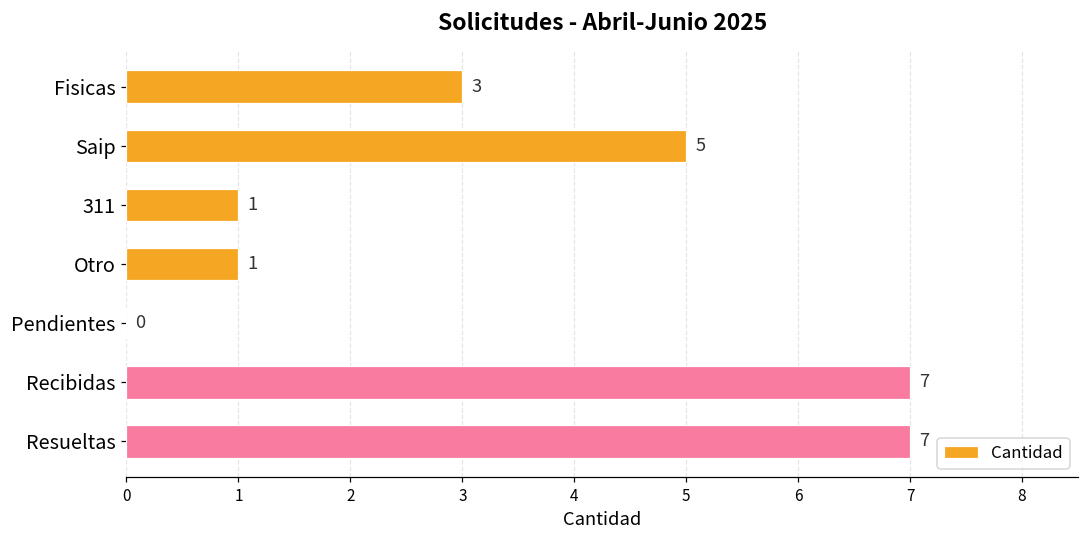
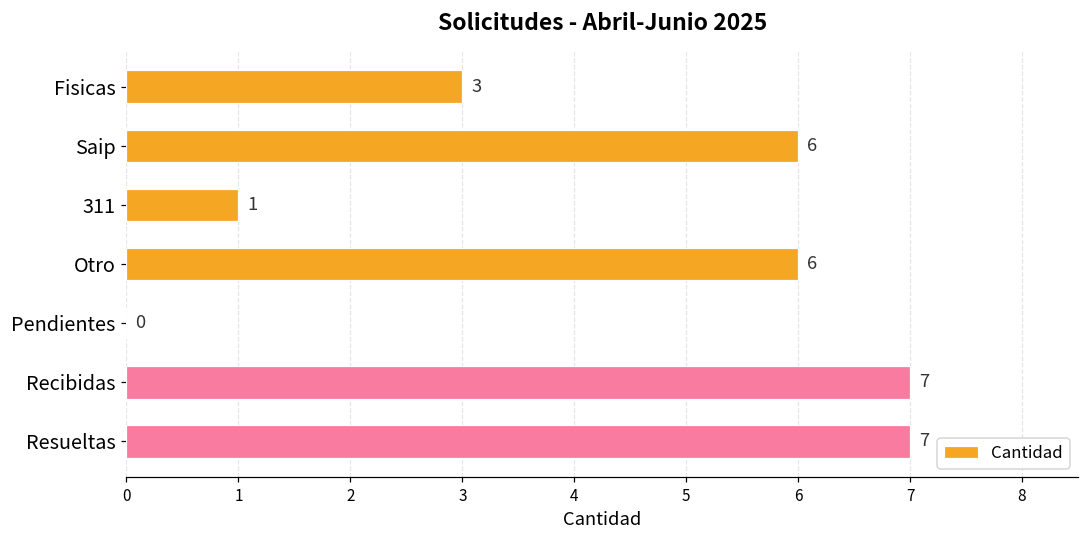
  {
    "Fisicas": 3,
-   "Saip": 5,
+   "Saip": 6,
    "311": 1,
-   "Otro": 1,
+   "Otro": 6,
    "Pendientes": 0,
    "Recibidas": 7,
    "Resueltas": 7
  }
